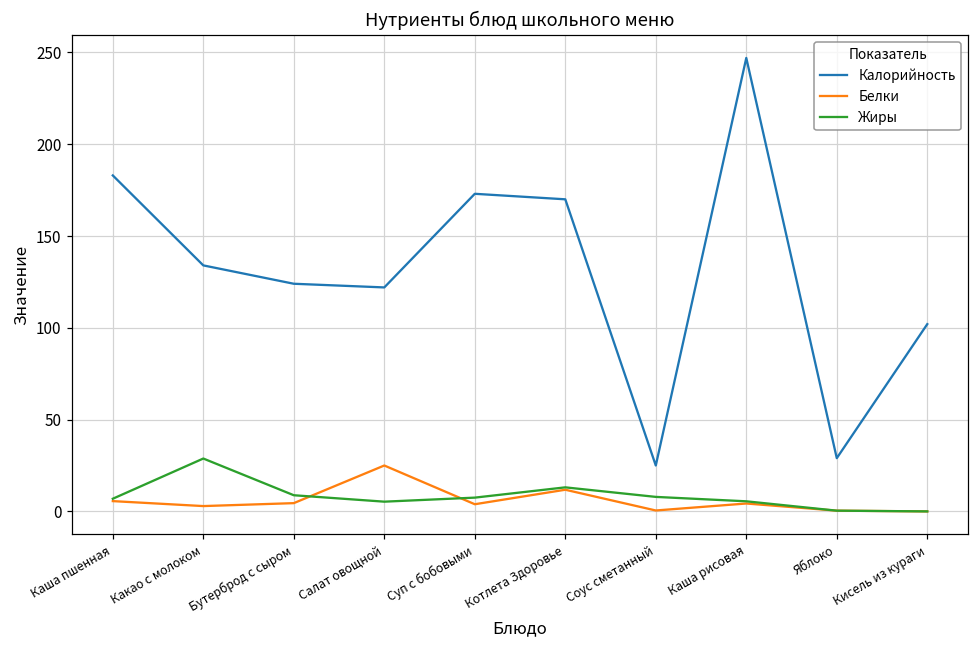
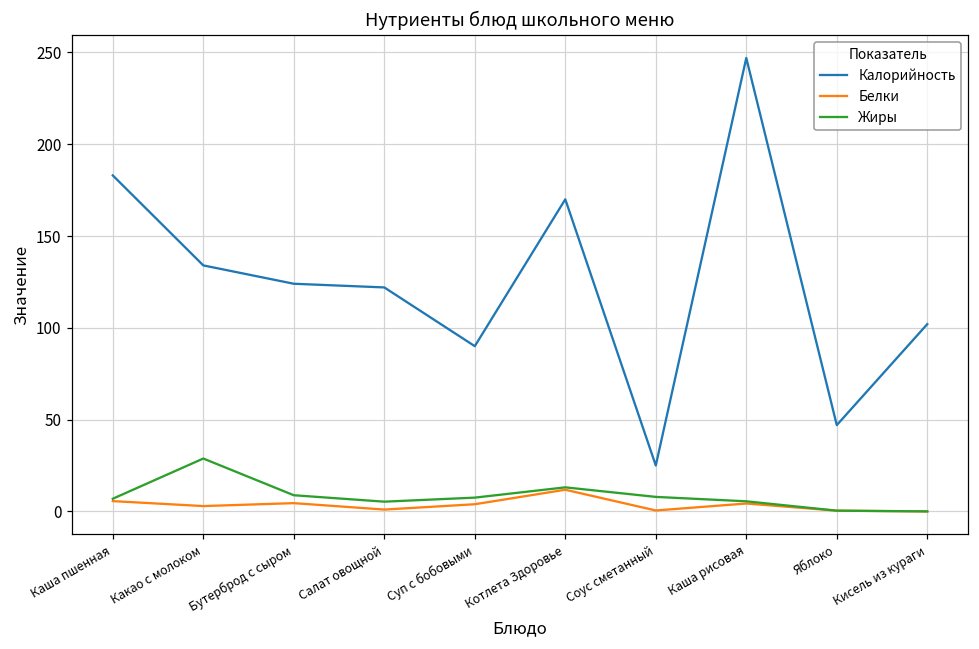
  {
    "Калорийность": {
      "Каша пшенная": 183,
      "Какао с молоком": 134,
      "Бутерброд с сыром": 124,
      "Салат овощной": 122,
-     "Суп с бобовыми": 173,
+     "Суп с бобовыми": 90,
      "Котлета Здоровье": 170,
      "Соус сметанный": 25,
      "Каша рисовая": 247,
-     "Яблоко": 29,
+     "Яблоко": 47,
      "Кисель из кураги": 102
    },
    "Белки": {
      "Какао с молоком": 3,
      "Бутерброд с сыром": 5,
-     "Салат овощной": 25,
+     "Салат овощной": 1,
      "Суп с бобовыми": 4,
      "Соус сметанный": 1
    },
    "Жиры": {
      "Какао с молоком": 29,
      "Бутерброд с сыром": 9,
      "Салат овощной": 5,
      "Суп с бобовыми": 8,
      "Соус сметанный": 8
    }
  }
